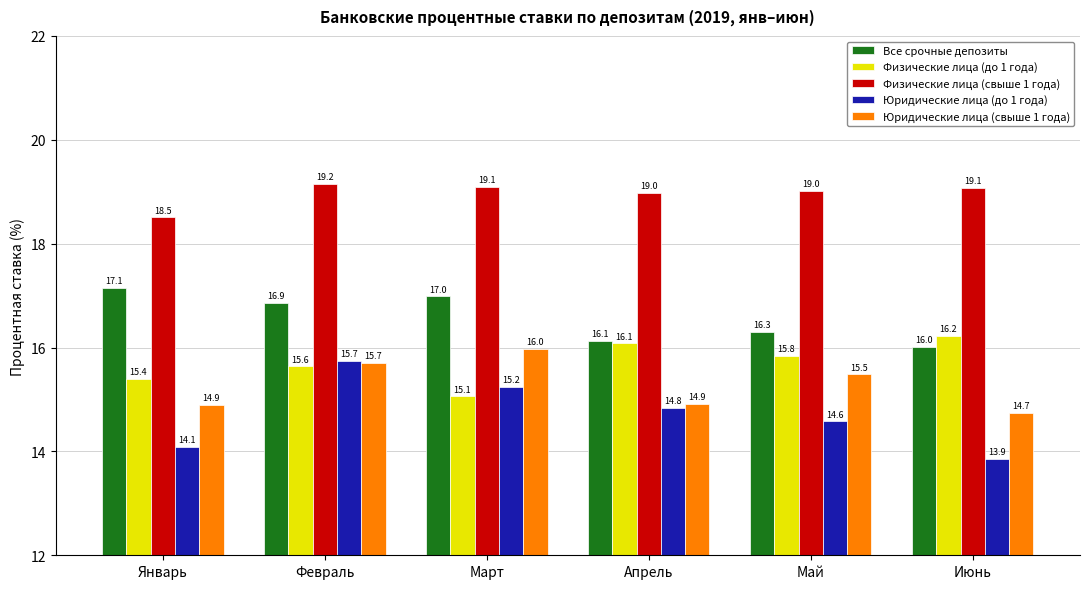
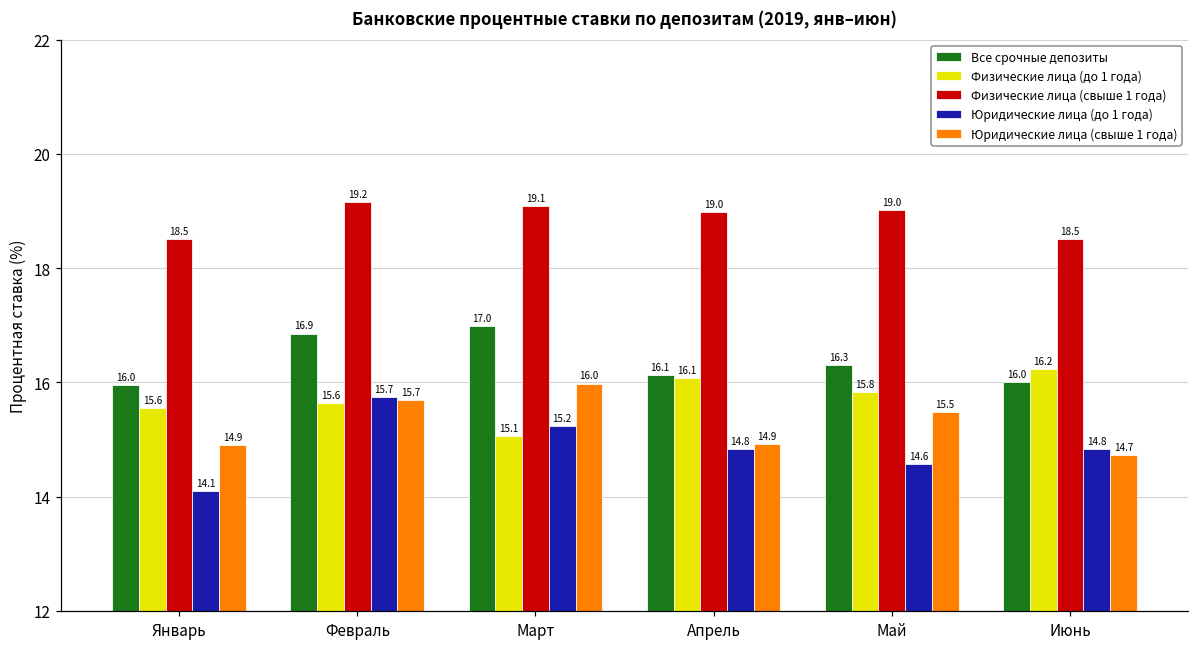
  {
    "Все срочные депозиты": {
-     "Январь": 17.1,
+     "Январь": 16.0,
      "Февраль": 16.9,
      "Март": 17.0,
      "Апрель": 16.1,
      "Май": 16.3,
      "Июнь": 16.0
    },
    "Физические лица (до 1 года)": {
-     "Январь": 15.4,
+     "Январь": 15.6,
      "Февраль": 15.6,
      "Март": 15.1,
      "Апрель": 16.1,
      "Май": 15.8,
      "Июнь": 16.2
    },
    "Физические лица (свыше 1 года)": {
      "Январь": 18.5,
      "Февраль": 19.2,
      "Март": 19.1,
      "Апрель": 19.0,
      "Май": 19.0,
-     "Июнь": 19.1
+     "Июнь": 18.5
    },
    "Юридические лица (до 1 года)": {
      "Январь": 14.1,
      "Февраль": 15.7,
      "Март": 15.2,
      "Апрель": 14.8,
      "Май": 14.6,
-     "Июнь": 13.9
+     "Июнь": 14.8
    },
    "Юридические лица (свыше 1 года)": {
      "Январь": 14.9,
      "Февраль": 15.7,
      "Март": 16.0,
      "Апрель": 14.9,
      "Май": 15.5,
      "Июнь": 14.7
    }
  }
